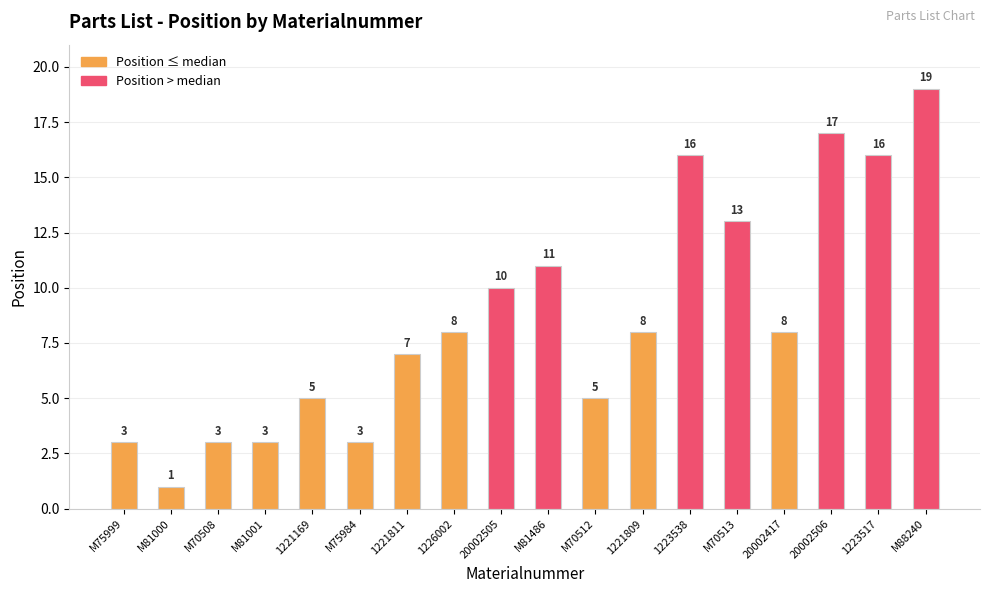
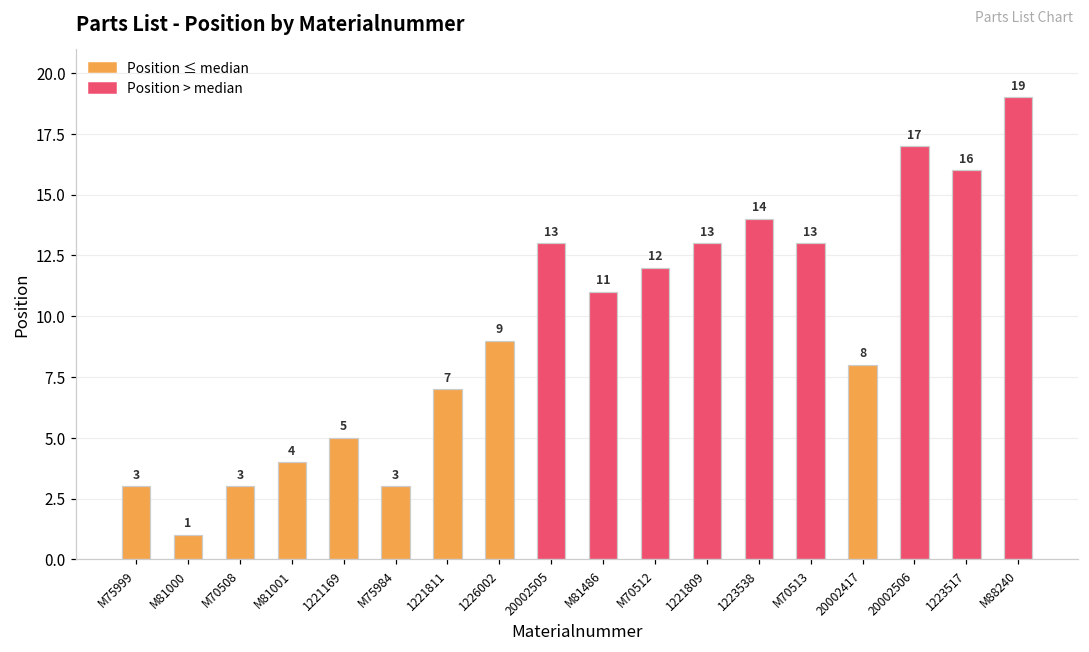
  {
    "M75999": 3,
    "M81000": 1,
    "M70508": 3,
-   "M81001": 3,
+   "M81001": 4,
    "1221169": 5,
    "M75984": 3,
    "1221811": 7,
-   "1226002": 8,
-   "20002505": 10,
+   "1226002": 9,
+   "20002505": 13,
    "M81486": 11,
-   "M70512": 5,
-   "1221809": 8,
-   "1223538": 16,
+   "M70512": 12,
+   "1221809": 13,
+   "1223538": 14,
    "M70513": 13,
    "20002417": 8,
    "20002506": 17,
    "1223517": 16,
    "M88240": 19
  }
